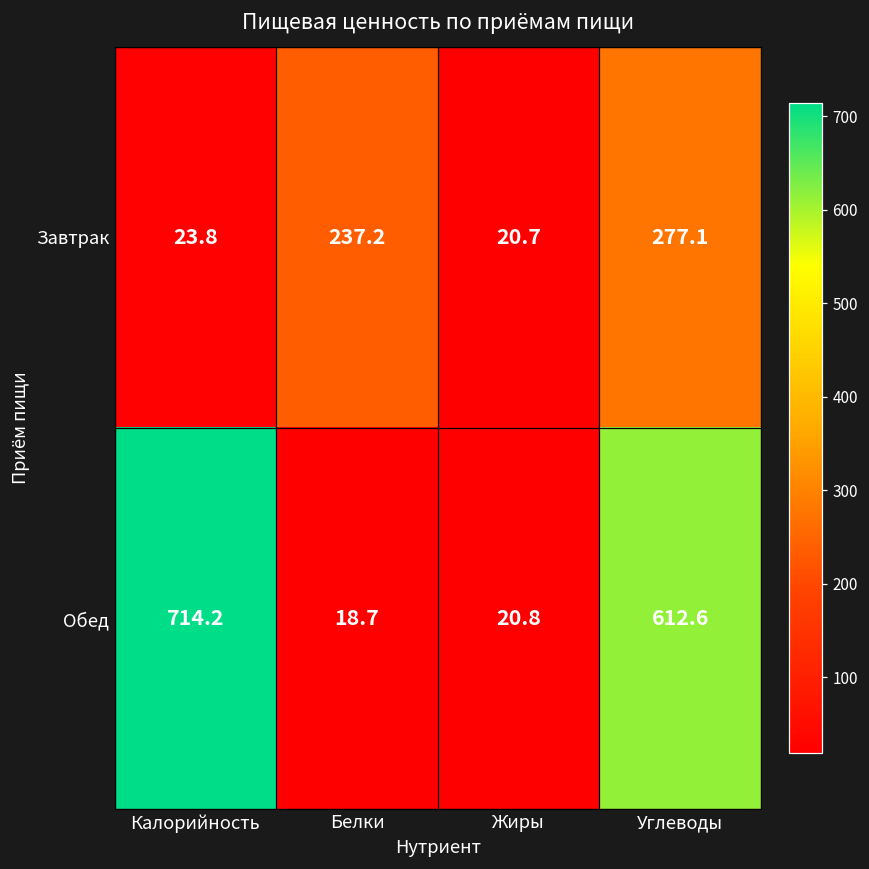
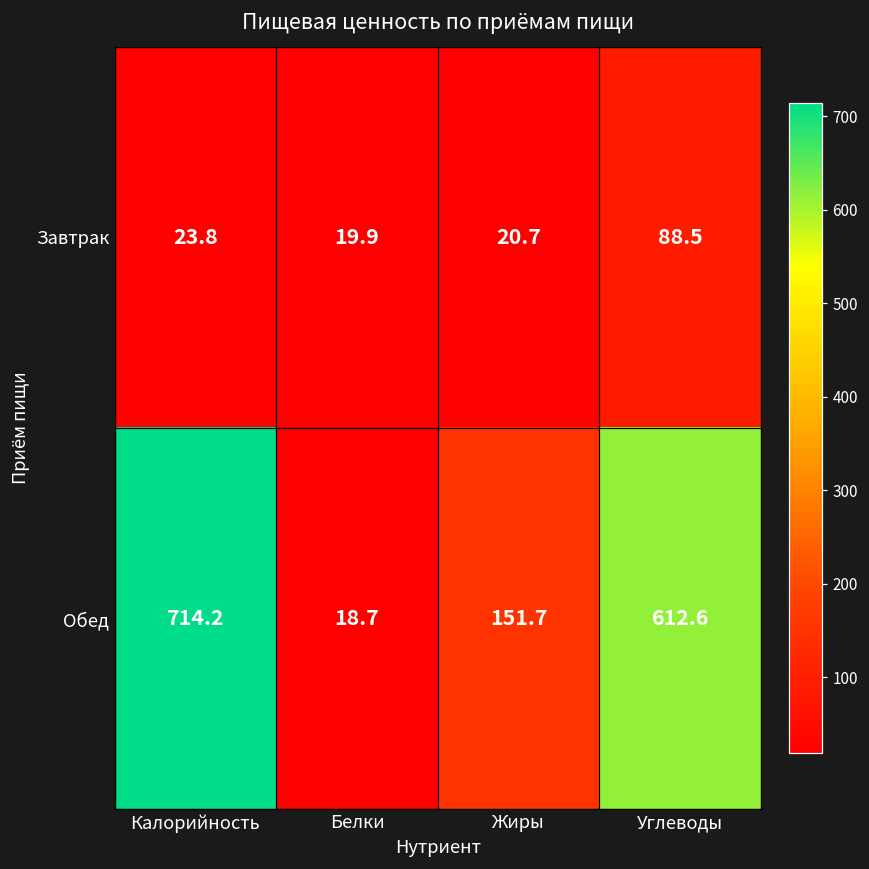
  {
    "Завтрак": {
      "Калорийность": 23.8,
-     "Белки": 237.2,
+     "Белки": 19.9,
      "Жиры": 20.7,
-     "Углеводы": 277.1
+     "Углеводы": 88.5
    },
    "Обед": {
      "Калорийность": 714.2,
      "Белки": 18.7,
-     "Жиры": 20.8,
+     "Жиры": 151.7,
      "Углеводы": 612.6
    }
  }
